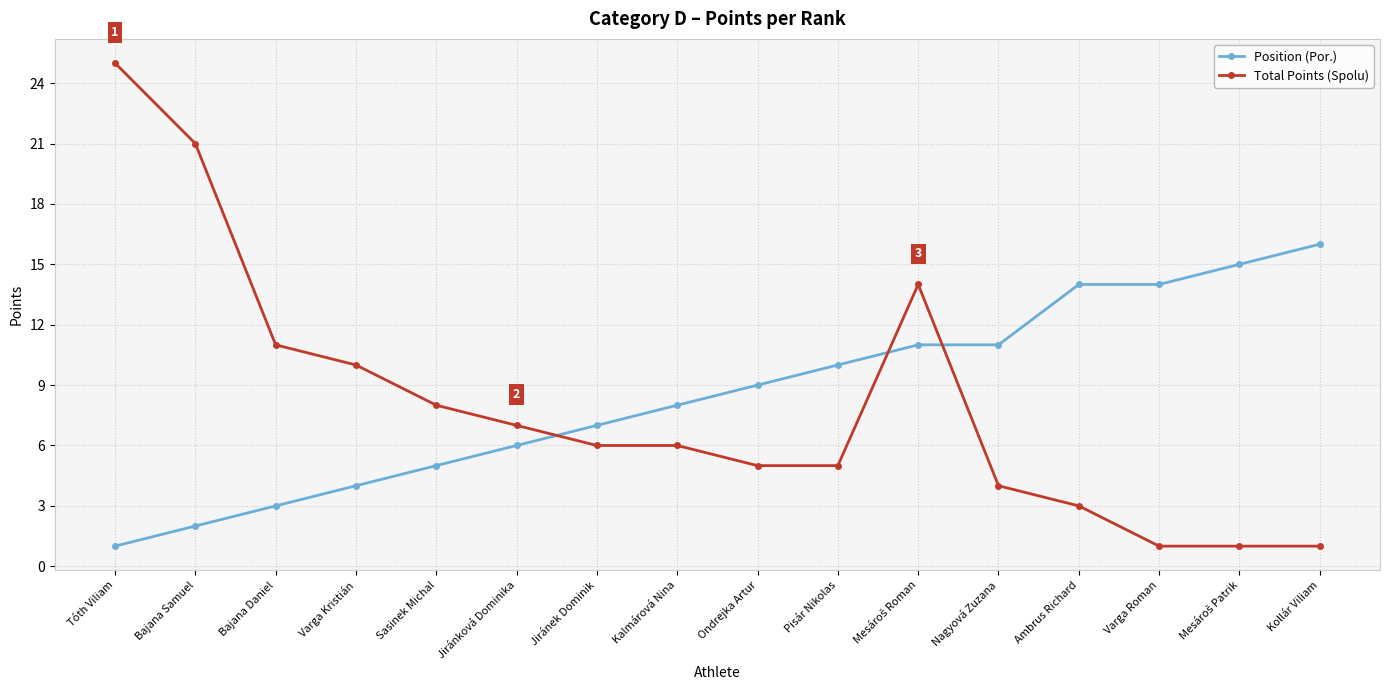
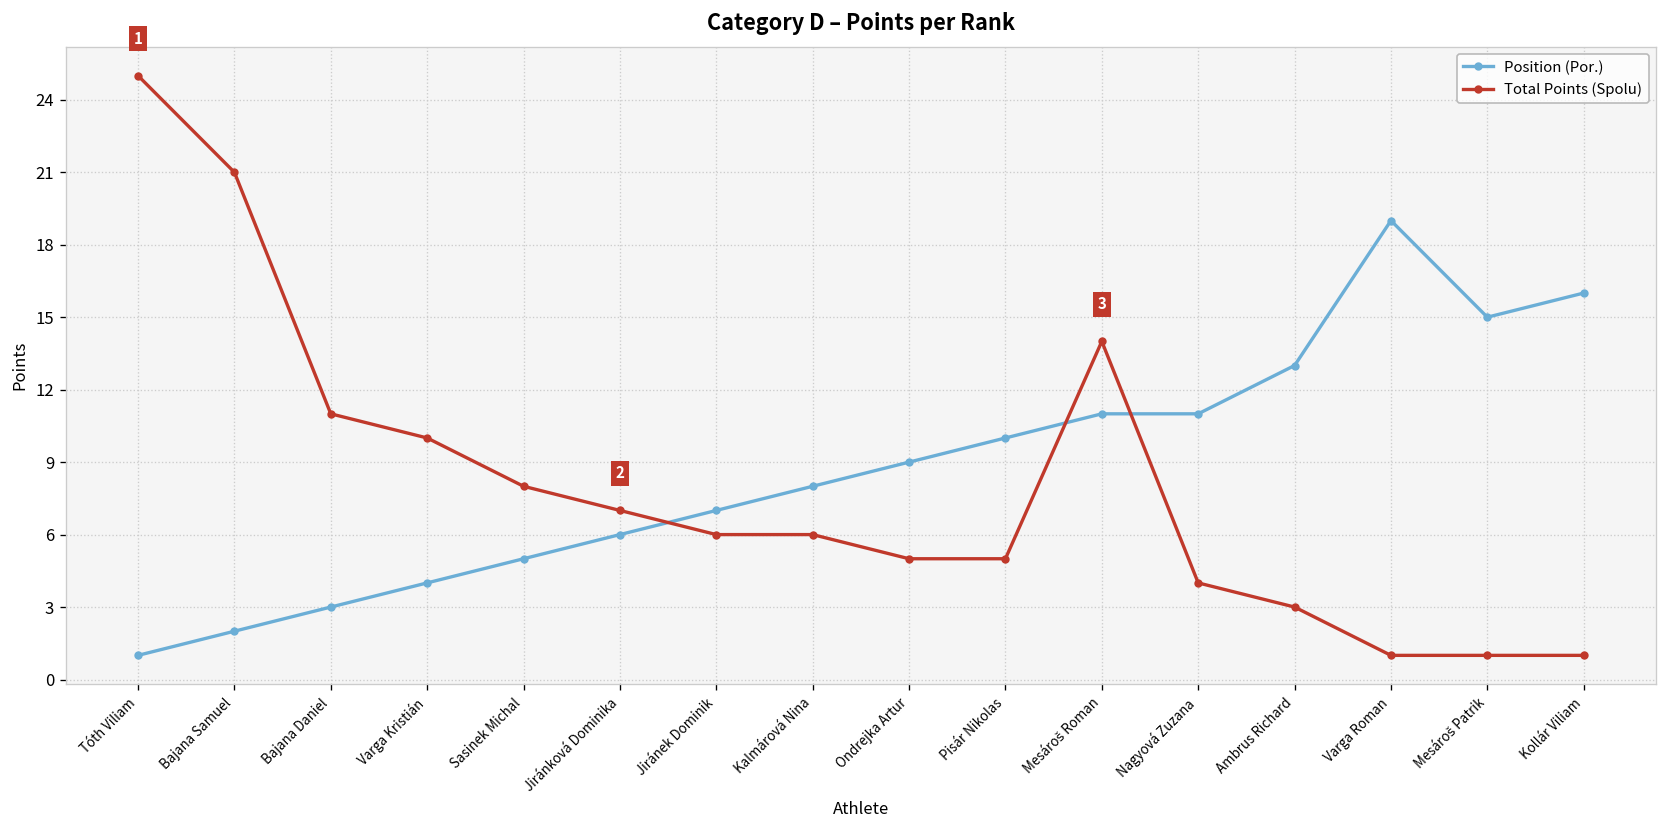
  {
    "Position (Por.)": {
      "Tóth Viliam": 1,
      "Bajana Samuel": 2,
      "Bajana Daniel": 3,
      "Varga Kristián": 4,
      "Sasinek Michal": 5,
      "Jiránková Dominika": 6,
      "Jiránek Dominik": 7,
      "Kalmárová Nina": 8,
      "Ondrejka Artur": 9,
      "Pisár Nikolas": 10,
      "Mesároš Roman": 11,
      "Nagyová Zuzana": 11,
-     "Ambrus Richard": 14,
-     "Varga Roman": 14,
+     "Ambrus Richard": 13,
+     "Varga Roman": 19,
      "Mesároš Patrik": 15,
      "Kollár Viliam": 16
    },
    "Total Points (Spolu)": {
      "Bajana Samuel": 21,
      "Bajana Daniel": 11,
      "Varga Kristián": 10,
      "Sasinek Michal": 8,
      "Jiránek Dominik": 6,
      "Kalmárová Nina": 6,
      "Ondrejka Artur": 5,
      "Pisár Nikolas": 5,
      "Nagyová Zuzana": 4,
      "Ambrus Richard": 3,
      "Varga Roman": 1,
      "Mesároš Patrik": 1,
      "Kollár Viliam": 1
    }
  }
